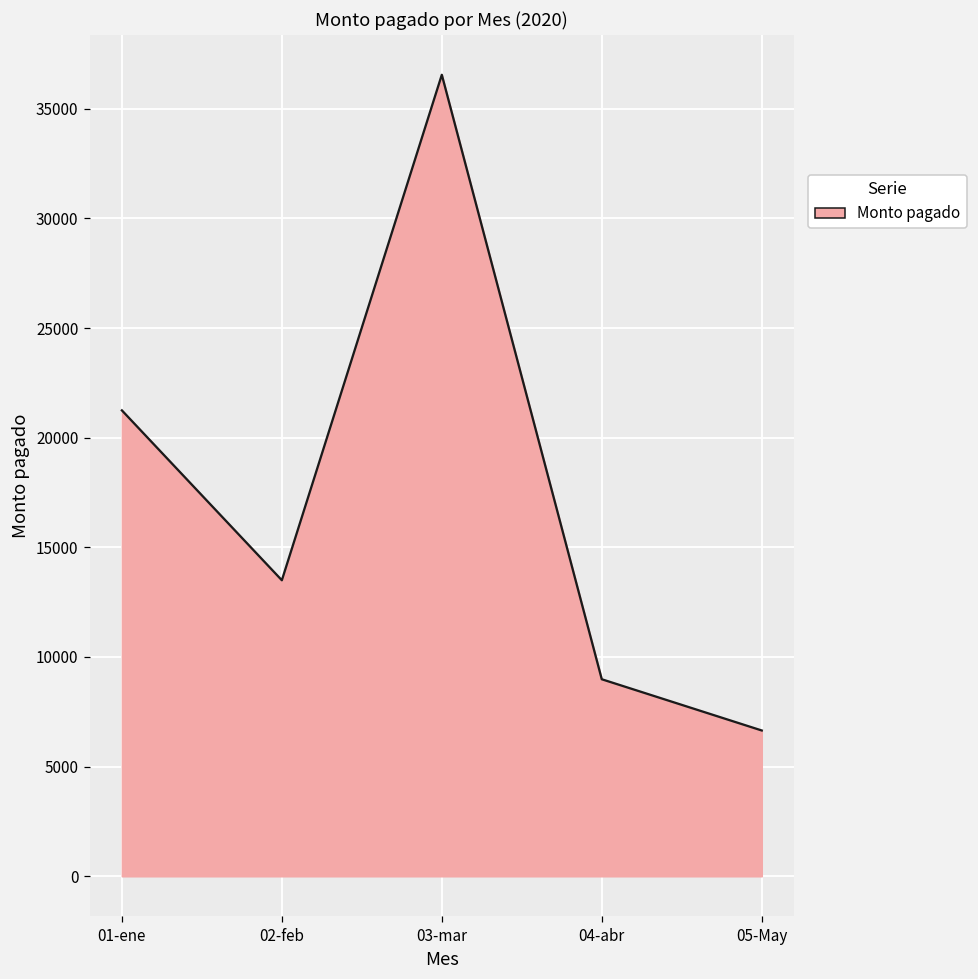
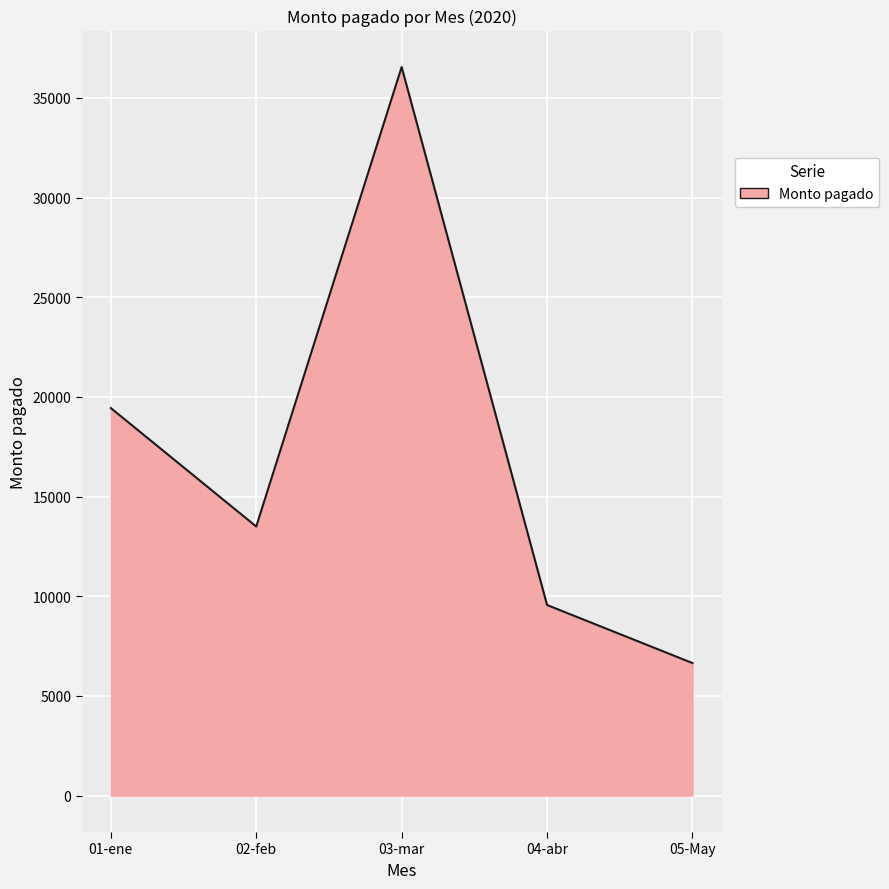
  {
-   "01-ene": 21200,
+   "01-ene": 19400,
    "02-feb": 13500,
    "03-mar": 36600,
-   "04-abr": 9000,
+   "04-abr": 9600,
    "05-May": 6600
  }
